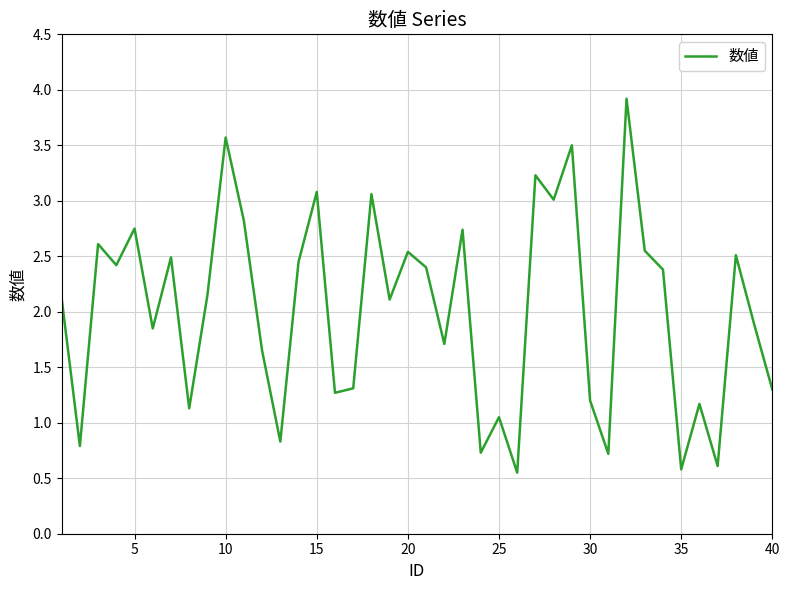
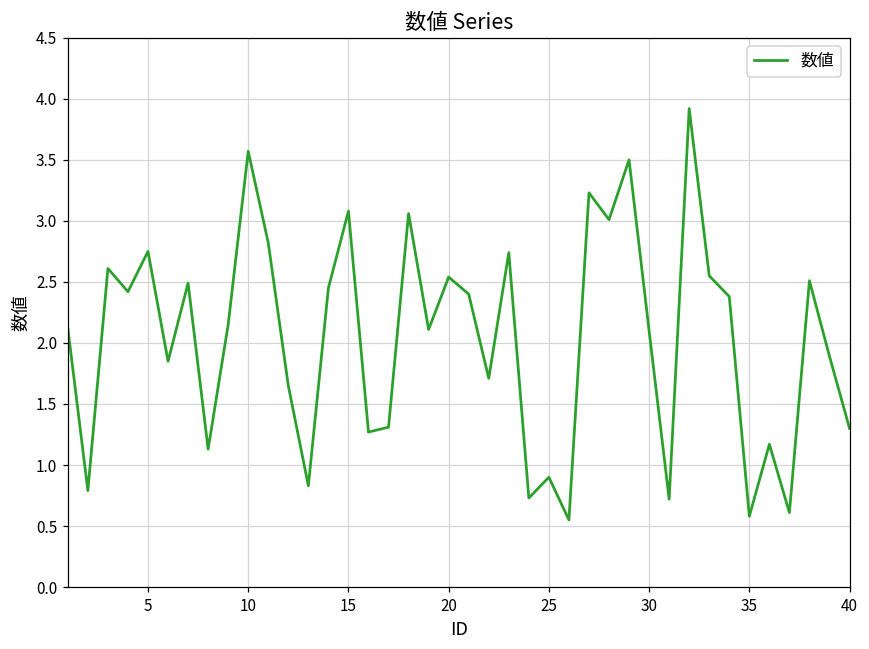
  {
    "5": 2.75,
    "10": 3.57,
    "15": 3.08,
    "20": 2.54,
-   "25": 1.05,
-   "30": 1.2,
+   "25": 0.90,
+   "30": 2.1,
    "35": 0.58,
    "40": 1.30
  }
